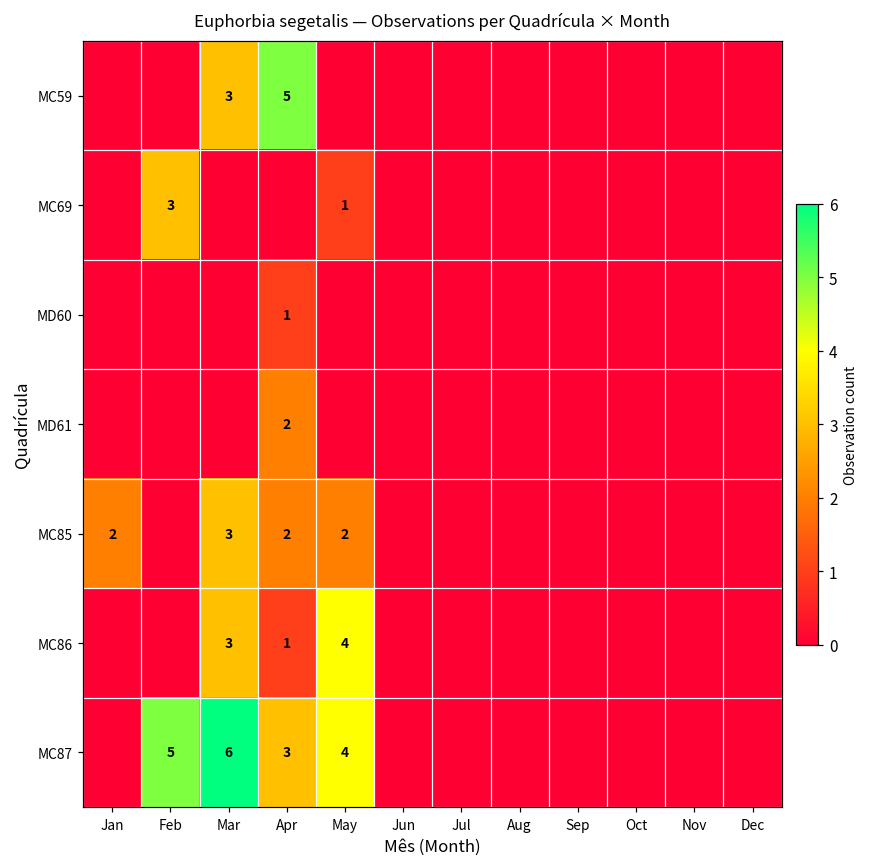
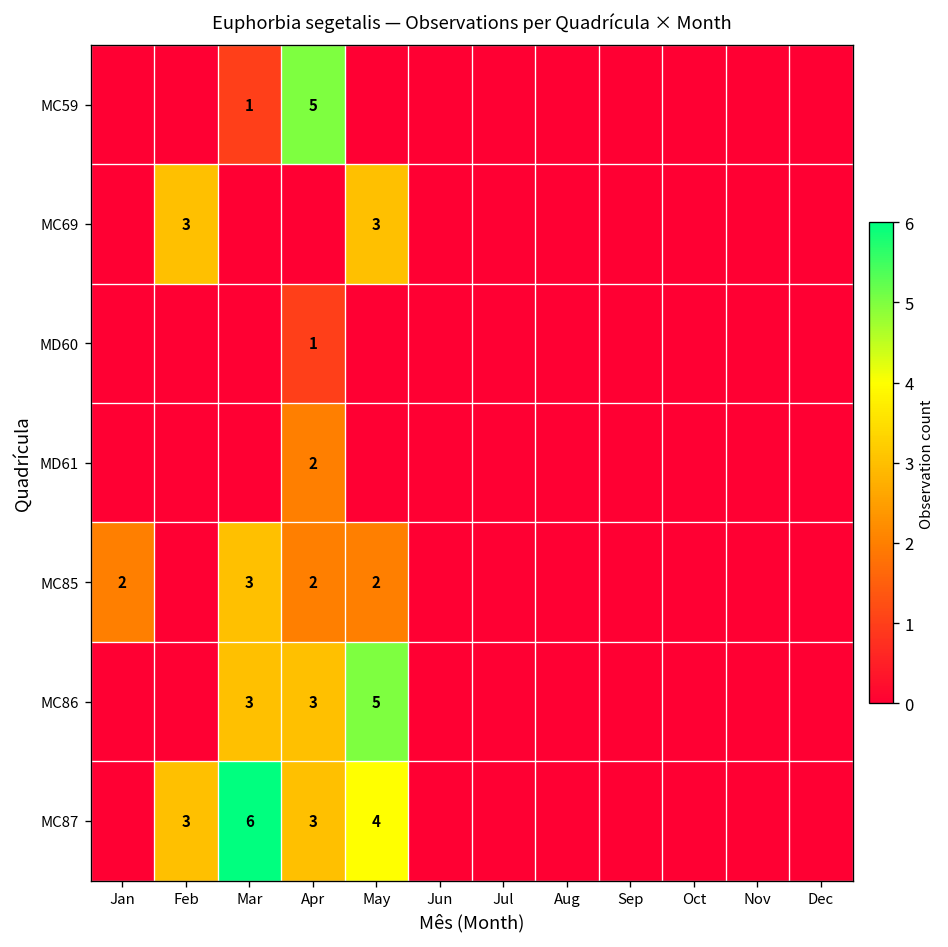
  {
    "MC59": {
-     "Mar": 3,
+     "Mar": 1,
      "Apr": 5
    },
    "MC69": {
      "Feb": 3,
-     "May": 1
+     "May": 3
    },
    "MD60": {
      "Apr": 1
    },
    "MD61": {
      "Apr": 2
    },
    "MC85": {
      "Jan": 2,
      "Mar": 3,
      "Apr": 2,
      "May": 2
    },
    "MC86": {
      "Mar": 3,
-     "Apr": 1,
-     "May": 4
+     "Apr": 3,
+     "May": 5
    },
    "MC87": {
-     "Feb": 5,
+     "Feb": 3,
      "Mar": 6,
      "Apr": 3,
      "May": 4
    }
  }
